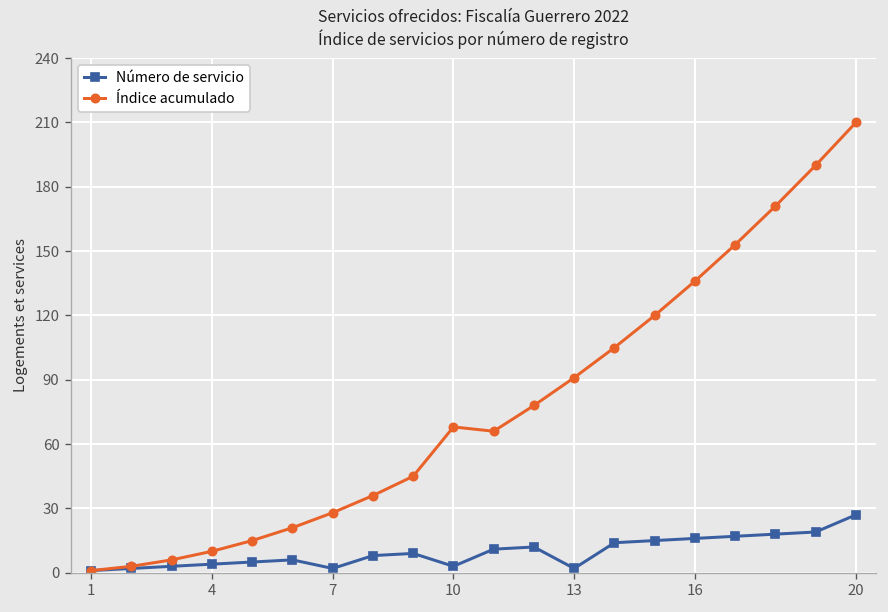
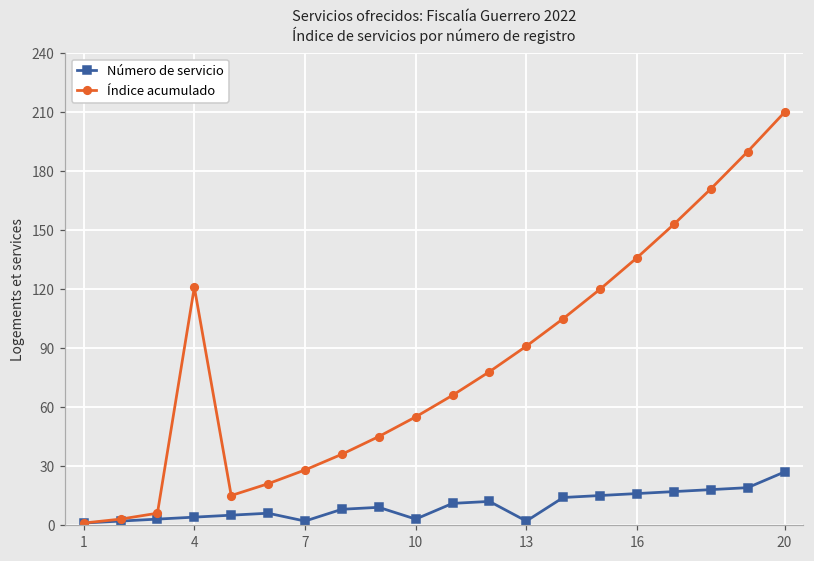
  {
    "Número de servicio": {
      "4": 4,
      "7": 2,
      "10": 3,
      "13": 2,
      "16": 16,
      "20": 27
    },
    "Índice acumulado": {
-     "4": 10,
+     "4": 121,
      "7": 28,
-     "10": 68,
+     "10": 55,
      "13": 91,
      "16": 136,
      "20": 210
    }
  }
